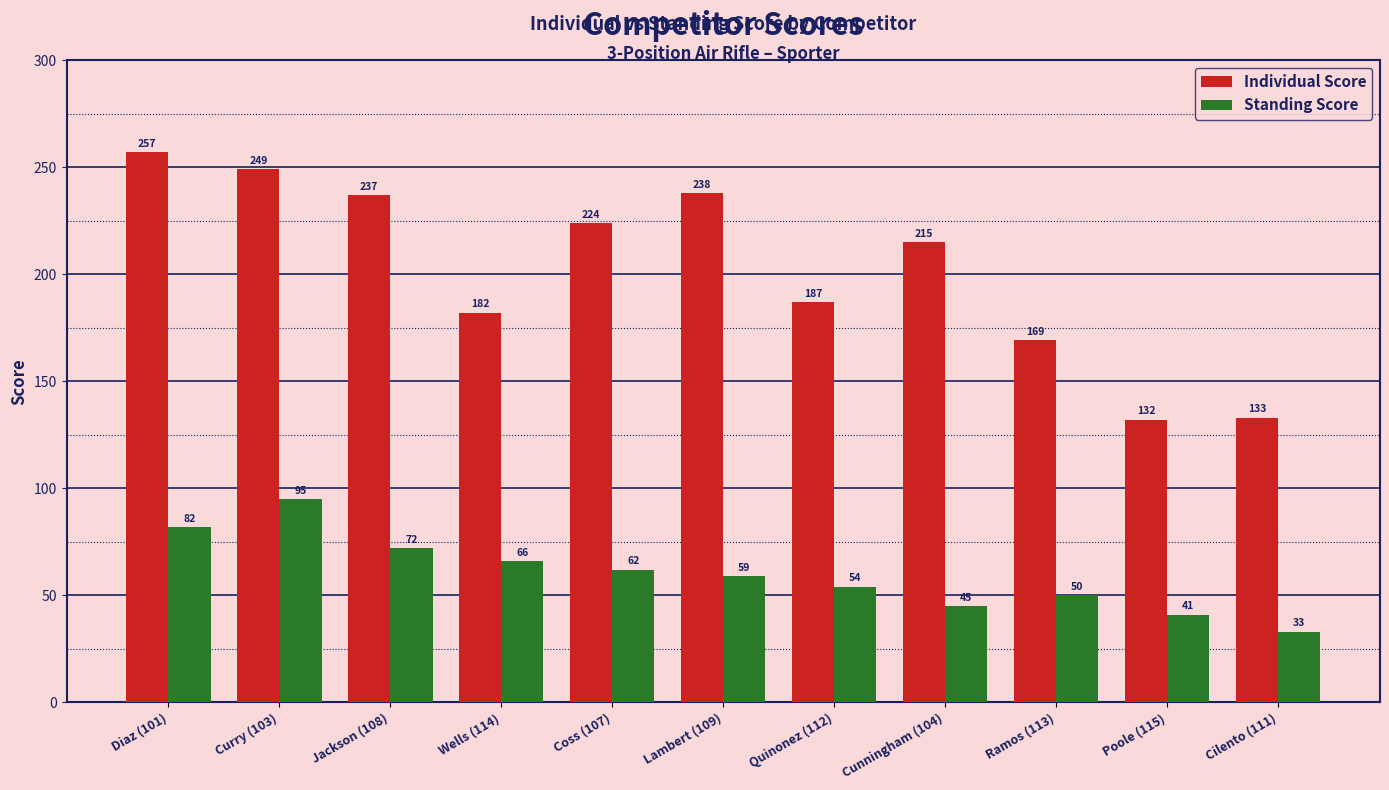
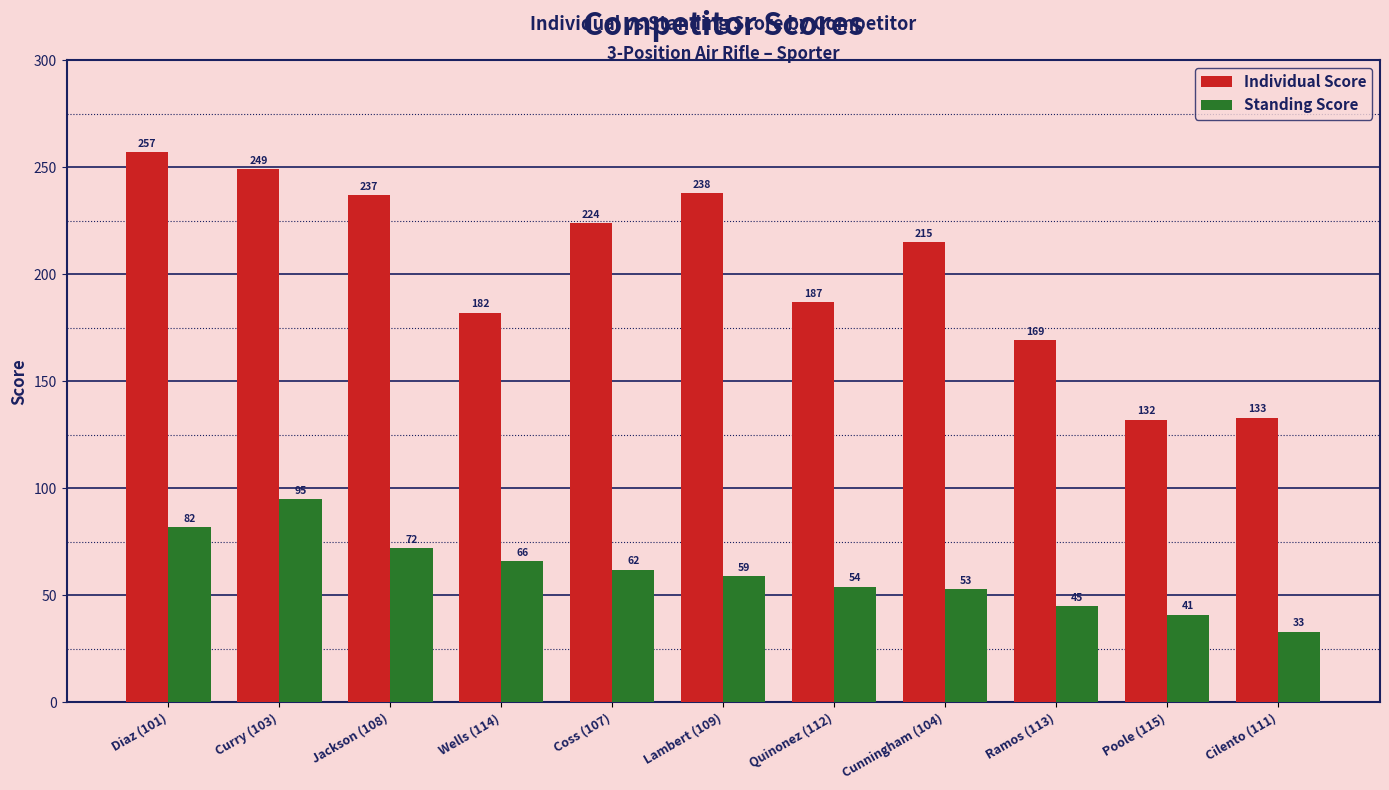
  {
    "Individual Score": {
      "Diaz (101)": 257,
      "Curry (103)": 249,
      "Jackson (108)": 237,
      "Wells (114)": 182,
      "Coss (107)": 224,
      "Lambert (109)": 238,
      "Quinonez (112)": 187,
      "Cunningham (104)": 215,
      "Ramos (113)": 169,
      "Poole (115)": 132,
      "Cilento (111)": 133
    },
    "Standing Score": {
      "Diaz (101)": 82,
      "Curry (103)": 95,
      "Jackson (108)": 72,
      "Wells (114)": 66,
      "Coss (107)": 62,
      "Lambert (109)": 59,
      "Quinonez (112)": 54,
-     "Cunningham (104)": 45,
-     "Ramos (113)": 50,
+     "Cunningham (104)": 53,
+     "Ramos (113)": 45,
      "Poole (115)": 41,
      "Cilento (111)": 33
    }
  }
